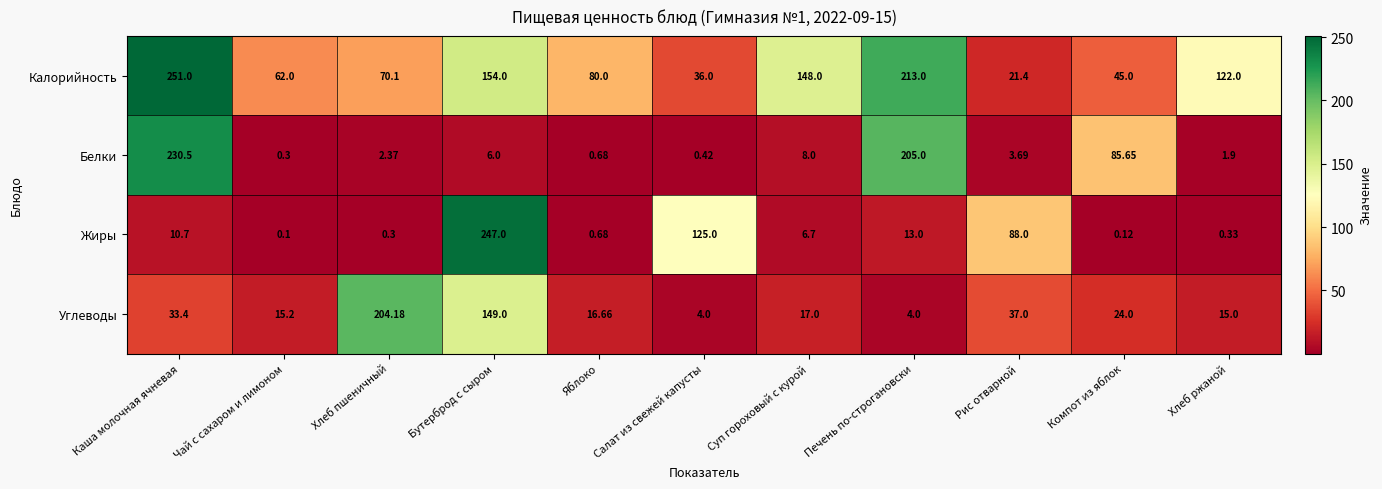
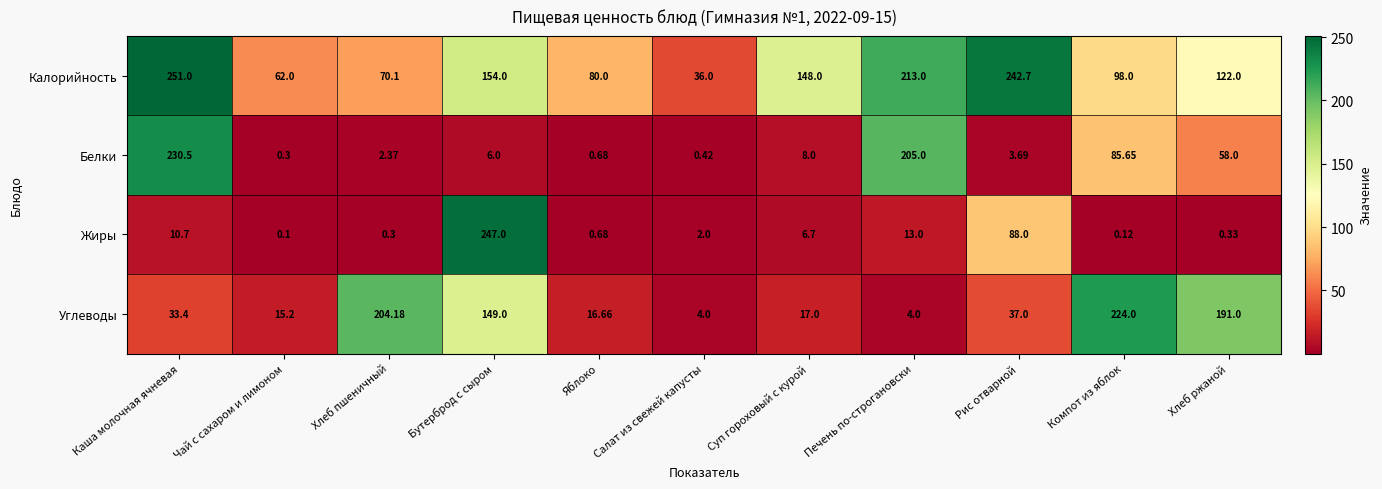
  {
    "Калорийность": {
      "Каша молочная ячневая": 251.0,
      "Чай с сахаром и лимоном": 62.0,
      "Хлеб пшеничный": 70.1,
      "Бутерброд с сыром": 154.0,
      "Яблоко": 80.0,
      "Салат из свежей капусты": 36.0,
      "Суп гороховый с курой": 148.0,
      "Печень по-строгановски": 213.0,
-     "Рис отварной": 21.4,
-     "Компот из яблок": 45.0,
+     "Рис отварной": 242.7,
+     "Компот из яблок": 98.0,
      "Хлеб ржаной": 122.0
    },
    "Белки": {
      "Каша молочная ячневая": 230.5,
      "Чай с сахаром и лимоном": 0.3,
      "Хлеб пшеничный": 2.37,
      "Бутерброд с сыром": 6.0,
      "Яблоко": 0.68,
      "Салат из свежей капусты": 0.42,
      "Суп гороховый с курой": 8.0,
      "Печень по-строгановски": 205.0,
      "Рис отварной": 3.69,
      "Компот из яблок": 85.65,
-     "Хлеб ржаной": 1.9
+     "Хлеб ржаной": 58.0
    },
    "Жиры": {
      "Каша молочная ячневая": 10.7,
      "Чай с сахаром и лимоном": 0.1,
      "Хлеб пшеничный": 0.3,
      "Бутерброд с сыром": 247.0,
      "Яблоко": 0.68,
-     "Салат из свежей капусты": 125.0,
+     "Салат из свежей капусты": 2.0,
      "Суп гороховый с курой": 6.7,
      "Печень по-строгановски": 13.0,
      "Рис отварной": 88.0,
      "Компот из яблок": 0.12,
      "Хлеб ржаной": 0.33
    },
    "Углеводы": {
      "Каша молочная ячневая": 33.4,
      "Чай с сахаром и лимоном": 15.2,
      "Хлеб пшеничный": 204.18,
      "Бутерброд с сыром": 149.0,
      "Яблоко": 16.66,
      "Салат из свежей капусты": 4.0,
      "Суп гороховый с курой": 17.0,
      "Печень по-строгановски": 4.0,
      "Рис отварной": 37.0,
-     "Компот из яблок": 24.0,
-     "Хлеб ржаной": 15.0
+     "Компот из яблок": 224.0,
+     "Хлеб ржаной": 191.0
    }
  }
